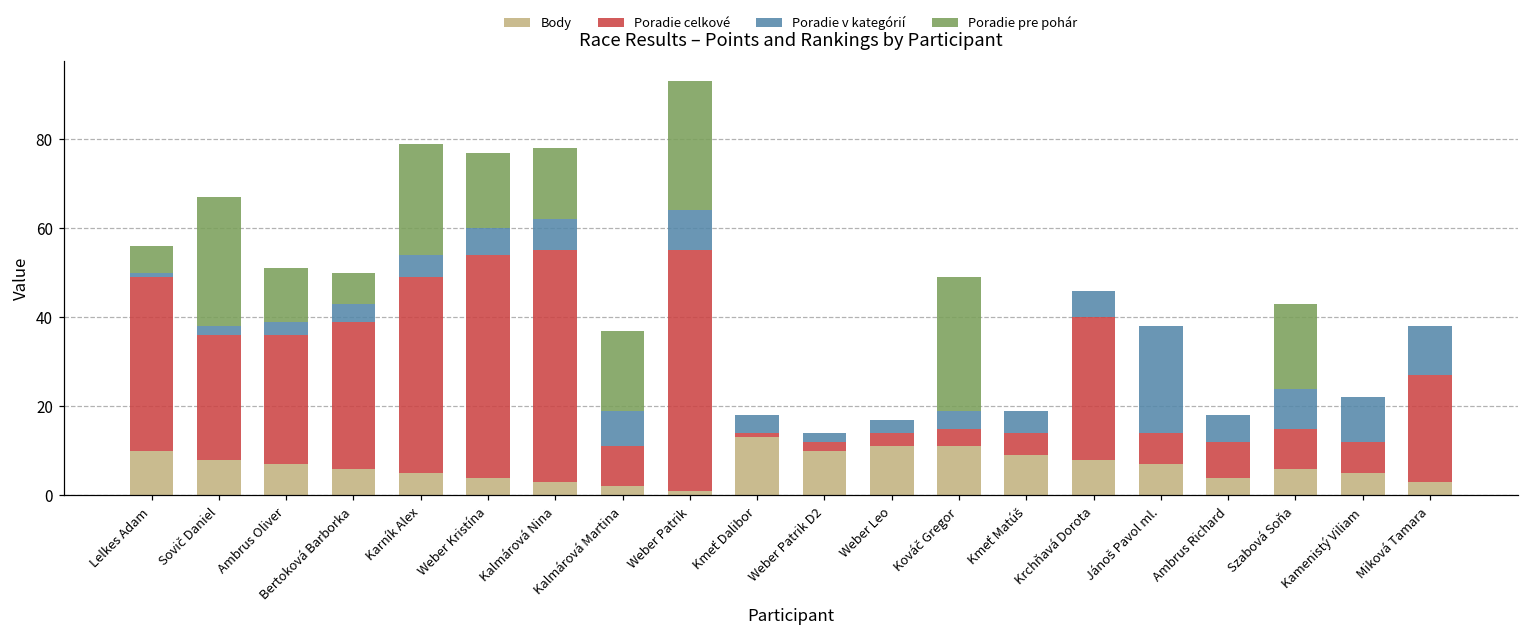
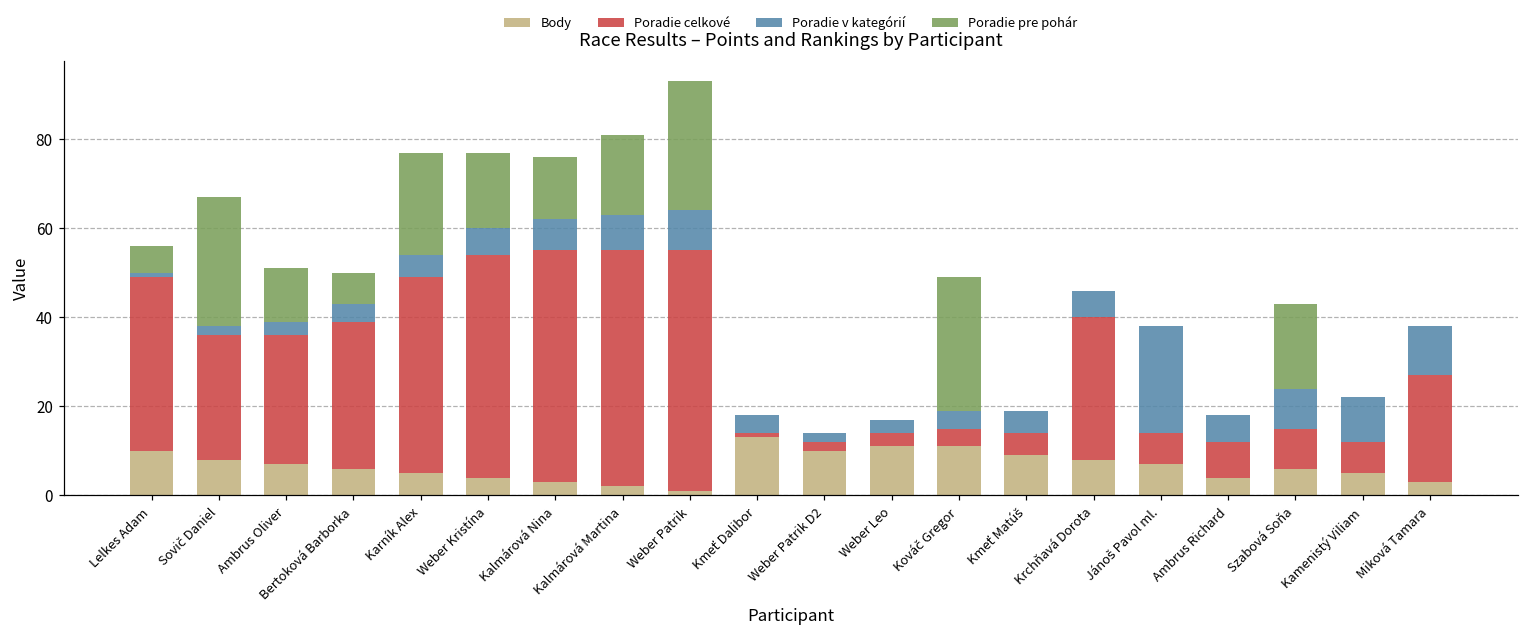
  {
    "Body": {
      "Lelkes Adam": 10,
      "Sovič Daniel": 8,
      "Ambrus Oliver": 7,
      "Bertoková Barborka": 6,
      "Karník Alex": 5,
      "Weber Kristína": 4,
      "Kalmárová Nina": 3,
      "Kalmárová Martina": 2,
      "Weber Patrik": 1,
      "Kmeť Dalibor": 13,
      "Weber Patrik D2": 10,
      "Weber Leo": 11,
      "Kováč Gregor": 11,
      "Kmeť Matúš": 9,
      "Krchňavá Dorota": 8,
      "Jánoš Pavol ml.": 7,
      "Ambrus Richard": 4,
      "Szabová Soňa": 6,
      "Kamenistý Viliam": 5,
      "Miková Tamara": 3
    },
    "Poradie celkové": {
      "Lelkes Adam": 39,
      "Sovič Daniel": 28,
      "Ambrus Oliver": 29,
      "Bertoková Barborka": 33,
      "Karník Alex": 44,
      "Weber Kristína": 50,
      "Kalmárová Nina": 52,
-     "Kalmárová Martina": 9,
+     "Kalmárová Martina": 53,
      "Weber Patrik": 54,
      "Kmeť Dalibor": 1,
      "Weber Patrik D2": 2,
      "Weber Leo": 3,
      "Kováč Gregor": 4,
      "Kmeť Matúš": 5,
      "Krchňavá Dorota": 32,
      "Jánoš Pavol ml.": 7,
      "Ambrus Richard": 8,
      "Szabová Soňa": 9,
      "Kamenistý Viliam": 7,
      "Miková Tamara": 24
    },
    "Poradie v kategórií": {
      "Lelkes Adam": 1,
      "Sovič Daniel": 2,
      "Ambrus Oliver": 3,
      "Bertoková Barborka": 4,
      "Karník Alex": 5,
      "Weber Kristína": 6,
      "Kalmárová Nina": 7,
      "Kalmárová Martina": 8,
      "Weber Patrik": 9,
      "Kmeť Dalibor": 4,
      "Weber Patrik D2": 2,
      "Weber Leo": 3,
      "Kováč Gregor": 4,
      "Kmeť Matúš": 5,
      "Krchňavá Dorota": 6,
      "Jánoš Pavol ml.": 24,
      "Ambrus Richard": 6,
      "Szabová Soňa": 9,
      "Kamenistý Viliam": 10,
      "Miková Tamara": 11
    },
    "Poradie pre pohár": {
      "Lelkes Adam": 6,
      "Sovič Daniel": 29,
      "Ambrus Oliver": 12,
      "Bertoková Barborka": 7,
-     "Karník Alex": 25,
+     "Karník Alex": 23,
      "Weber Kristína": 17,
-     "Kalmárová Nina": 16,
+     "Kalmárová Nina": 14,
      "Kalmárová Martina": 18,
      "Weber Patrik": 29,
      "Kmeť Dalibor": 0,
      "Weber Patrik D2": 0,
      "Weber Leo": 0,
      "Kováč Gregor": 30,
      "Kmeť Matúš": 0,
      "Krchňavá Dorota": 0,
      "Jánoš Pavol ml.": 0,
      "Ambrus Richard": 0,
      "Szabová Soňa": 19,
      "Kamenistý Viliam": 0,
      "Miková Tamara": 0
    }
  }
